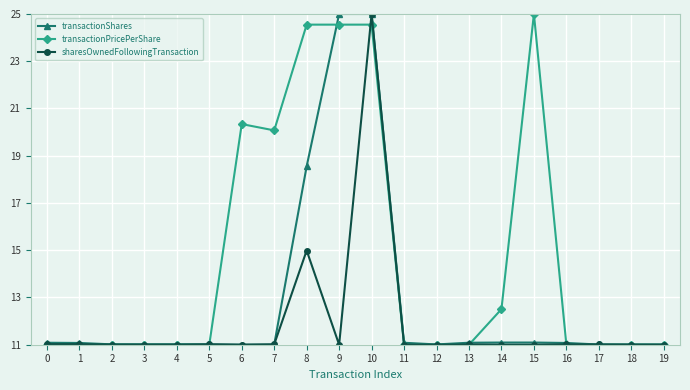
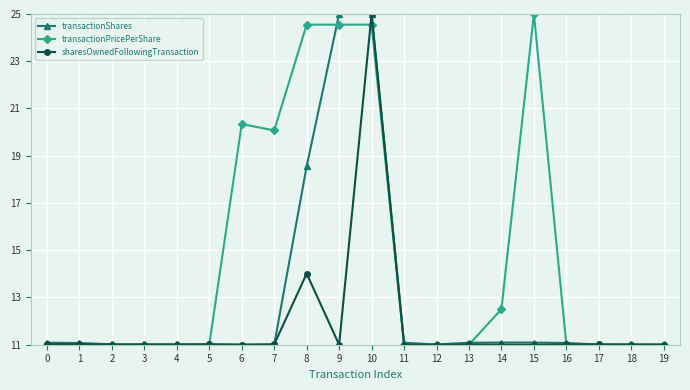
  {
    "sharesOwnedFollowingTransaction": {
-     "8": 15.0,
+     "8": 14.0,
      "9": 11.0
    }
  }
